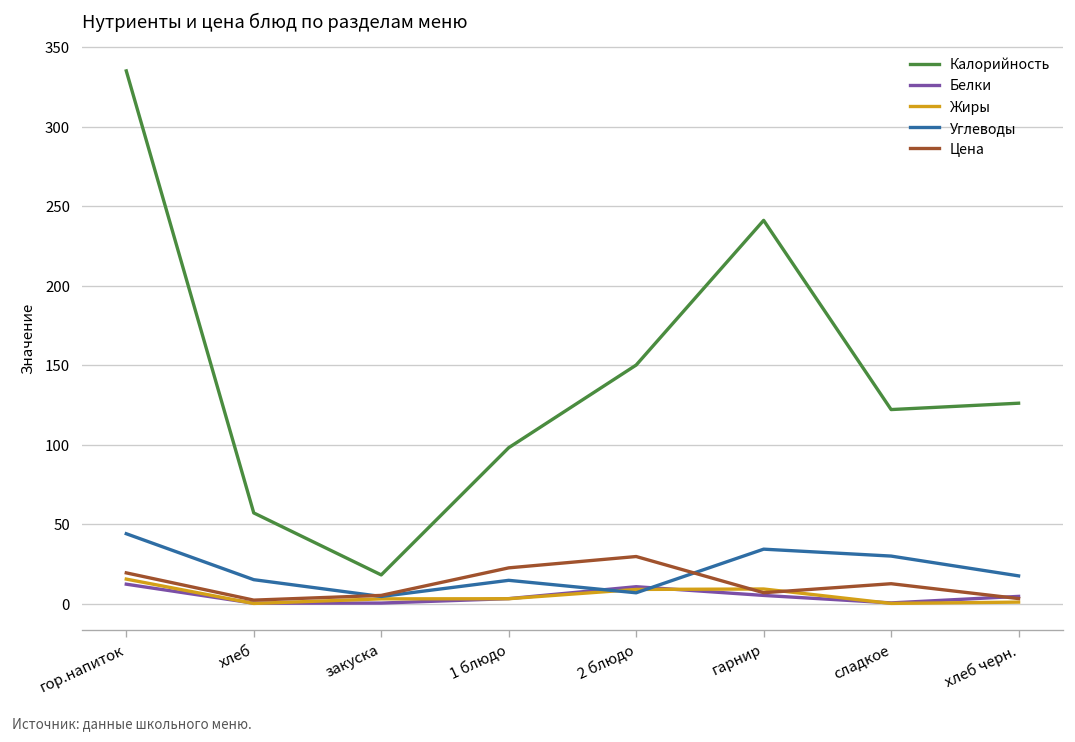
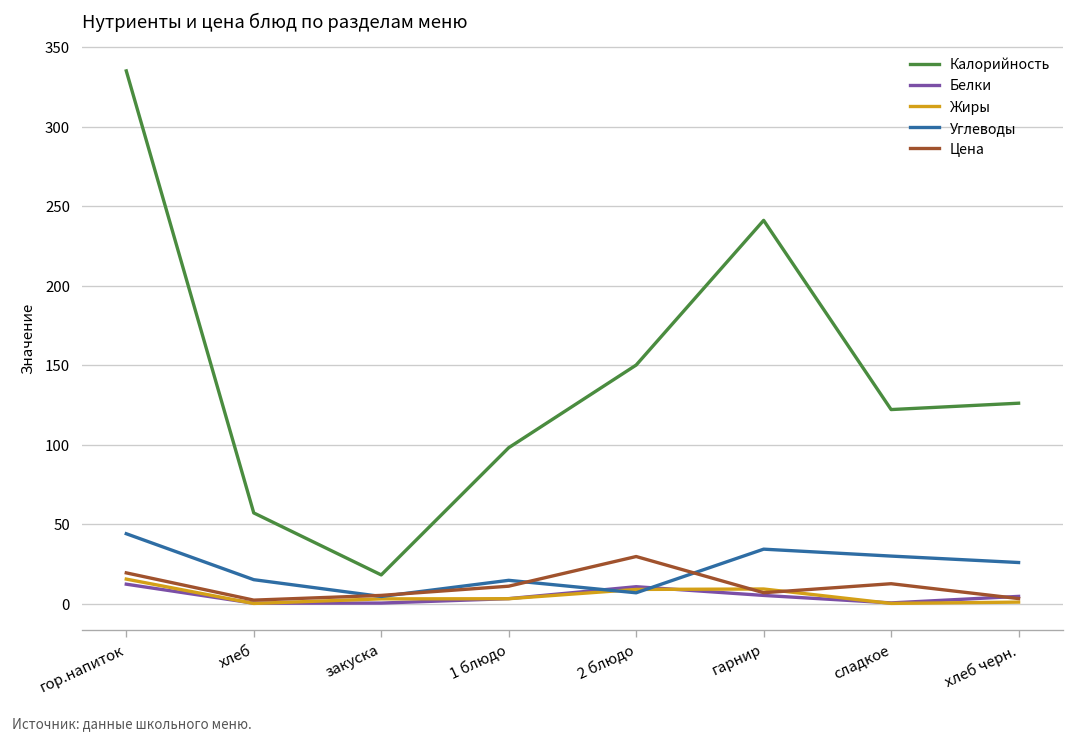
  {
    "Калорийность": {
      "гор.напиток": 335,
      "хлеб": 57,
      "закуска": 18,
      "1 блюдо": 98,
      "2 блюдо": 150,
      "гарнир": 241,
      "сладкое": 122,
      "хлеб черн.": 126
    },
    "Белки": {
      "гор.напиток": 12,
      "закуска": 0
    },
    "Жиры": {
      "гор.напиток": 15,
      "гарнир": 9,
      "хлеб черн.": 1
    },
    "Углеводы": {
      "гор.напиток": 44,
      "хлеб": 15,
      "1 блюдо": 15,
      "2 блюдо": 7,
      "гарнир": 34,
      "сладкое": 30,
-     "хлеб черн.": 17
+     "хлеб черн.": 26
    },
    "Цена": {
      "гор.напиток": 19,
      "хлеб": 2,
-     "1 блюдо": 22,
+     "1 блюдо": 11,
      "2 блюдо": 30,
      "сладкое": 12
    }
  }
